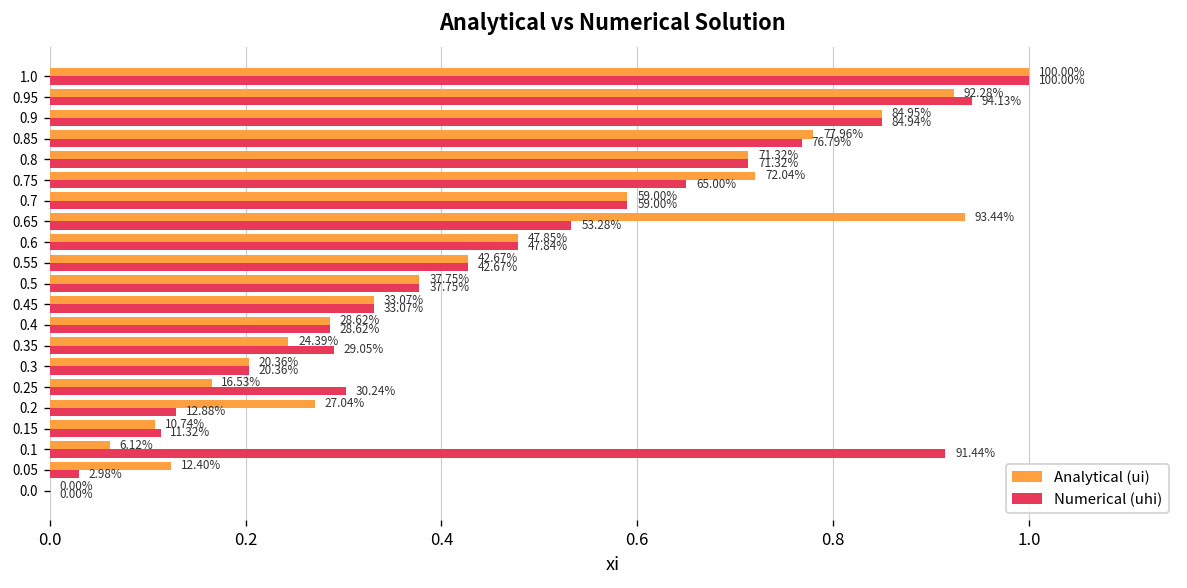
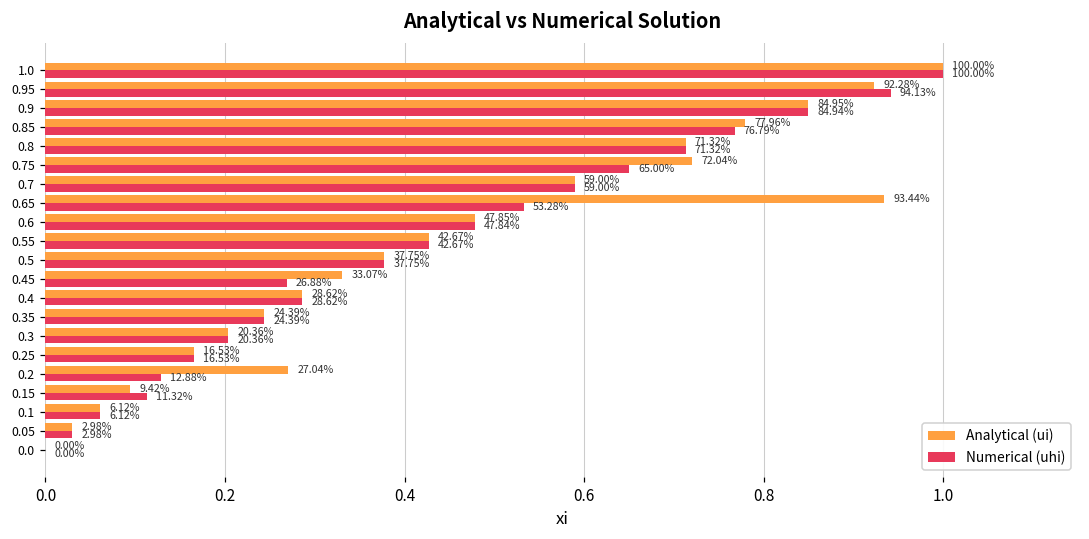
  {
    "Analytical (ui)": {
      "0.75": "72.04%",
      "0.65": "93.44%",
      "0.35": "24.39%",
      "0.25": "16.53%",
      "0.2": "27.04%",
-     "0.15": "10.74%",
+     "0.15": "9.42%",
      "0.1": "6.12%",
-     "0.05": "12.40%"
+     "0.05": "2.98%"
    },
    "Numerical (uhi)": {
      "0.75": "65.00%",
      "0.65": "53.28%",
-     "0.45": "33.07%",
-     "0.35": "29.05%",
-     "0.25": "30.24%",
+     "0.45": "26.88%",
+     "0.35": "24.39%",
+     "0.25": "16.53%",
      "0.2": "12.88%",
-     "0.1": "91.44%",
+     "0.1": "6.12%",
      "0.05": "2.98%"
    }
  }
